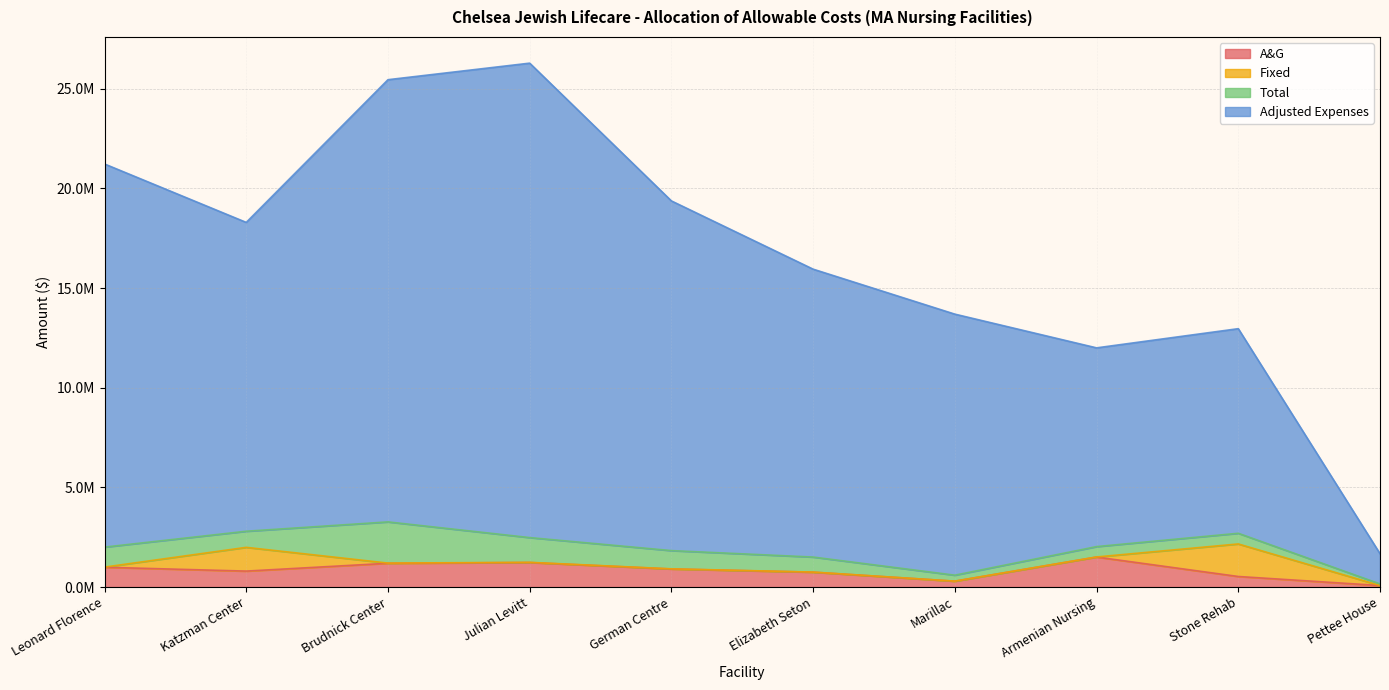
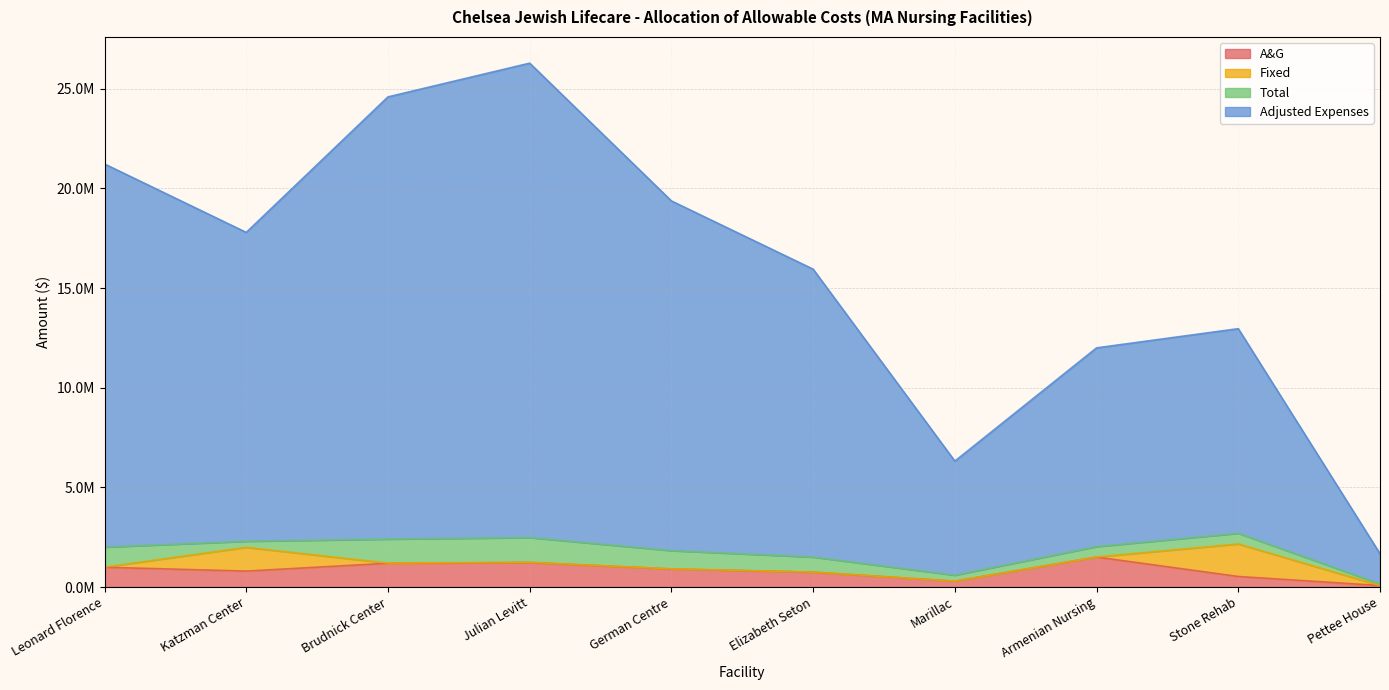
  {
    "A&G": {
      "Katzman Center": 800000,
      "Stone Rehab": 500000
    },
    "Fixed": {
      "Katzman Center": 1200000,
      "Stone Rehab": 1600000
    },
    "Total": {
      "Leonard Florence": 1000000,
-     "Katzman Center": 800000,
-     "Brudnick Center": 2100000,
+     "Katzman Center": 300000,
+     "Brudnick Center": 1200000,
      "Julian Levitt": 1200000,
      "German Centre": 900000,
      "Elizabeth Seton": 800000,
      "Marillac": 300000,
      "Armenian Nursing": 500000,
      "Stone Rehab": 500000
    },
    "Adjusted Expenses": {
      "Leonard Florence": 19200000,
      "Katzman Center": 15500000,
      "Brudnick Center": 22200000,
      "Julian Levitt": 23800000,
      "German Centre": 17500000,
      "Elizabeth Seton": 14400000,
-     "Marillac": 13100000,
+     "Marillac": 5700000,
      "Armenian Nursing": 10000000,
      "Stone Rehab": 10300000,
      "Pettee House": 1500000
    }
  }
